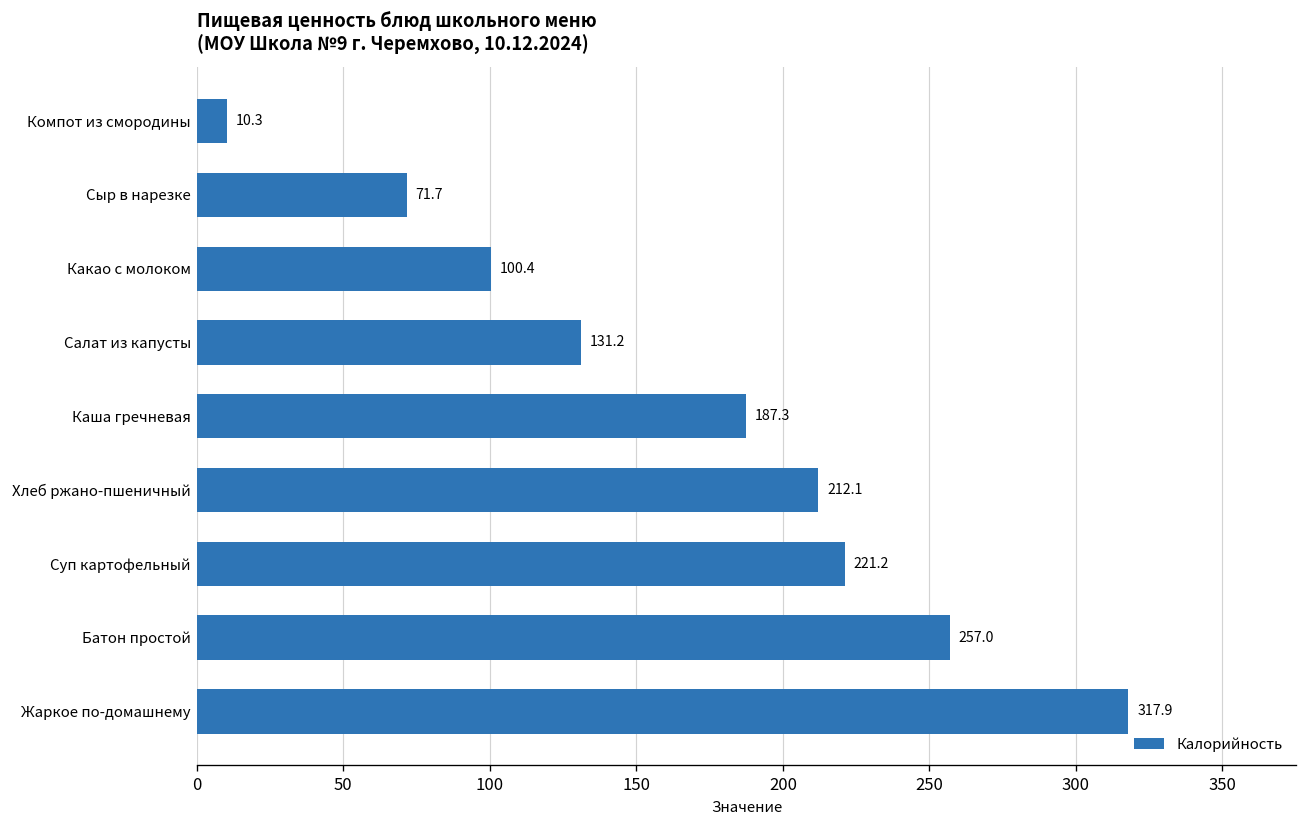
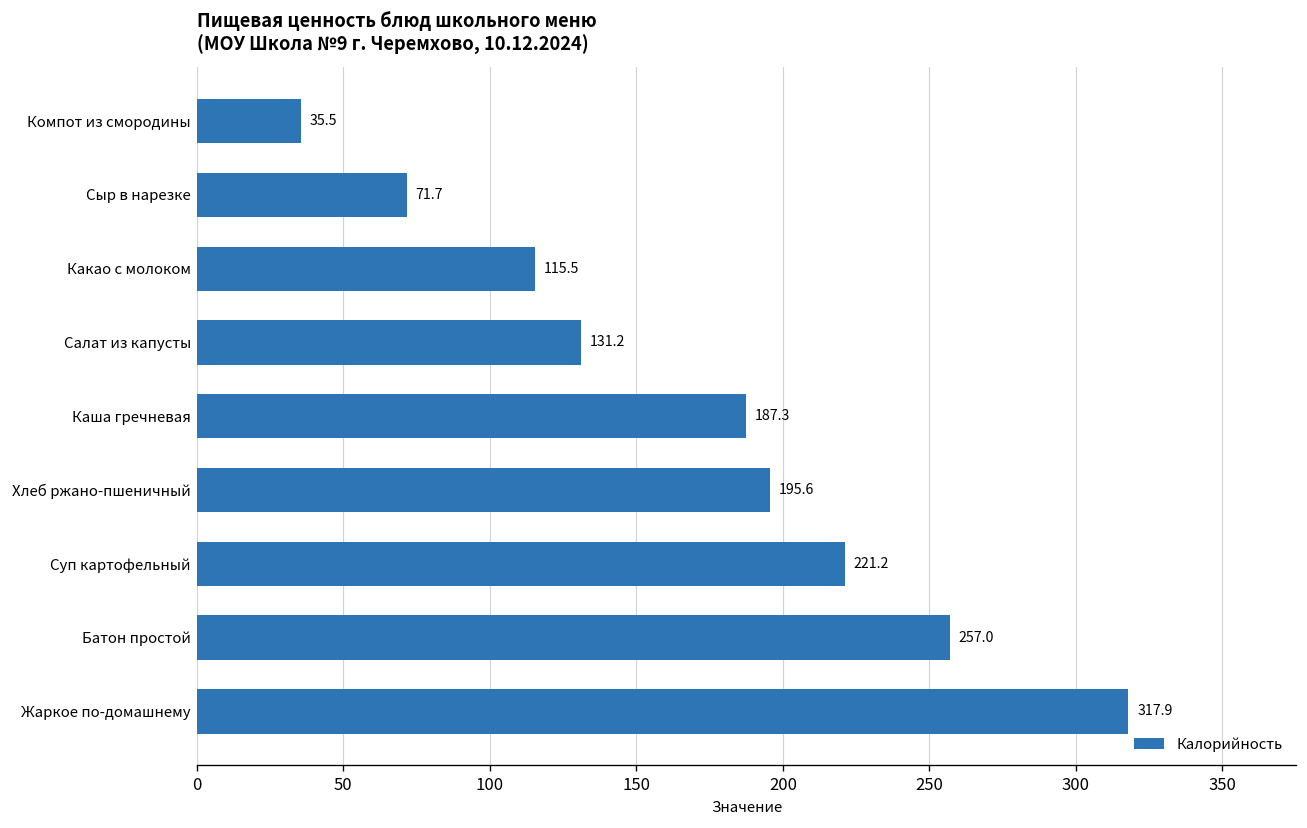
  {
-   "Компот из смородины": 10.3,
+   "Компот из смородины": 35.5,
    "Сыр в нарезке": 71.7,
-   "Какао с молоком": 100.4,
+   "Какао с молоком": 115.5,
    "Салат из капусты": 131.2,
    "Каша гречневая": 187.3,
-   "Хлеб ржано-пшеничный": 212.1,
+   "Хлеб ржано-пшеничный": 195.6,
    "Суп картофельный": 221.2,
    "Батон простой": 257.0,
    "Жаркое по-домашнему": 317.9
  }
